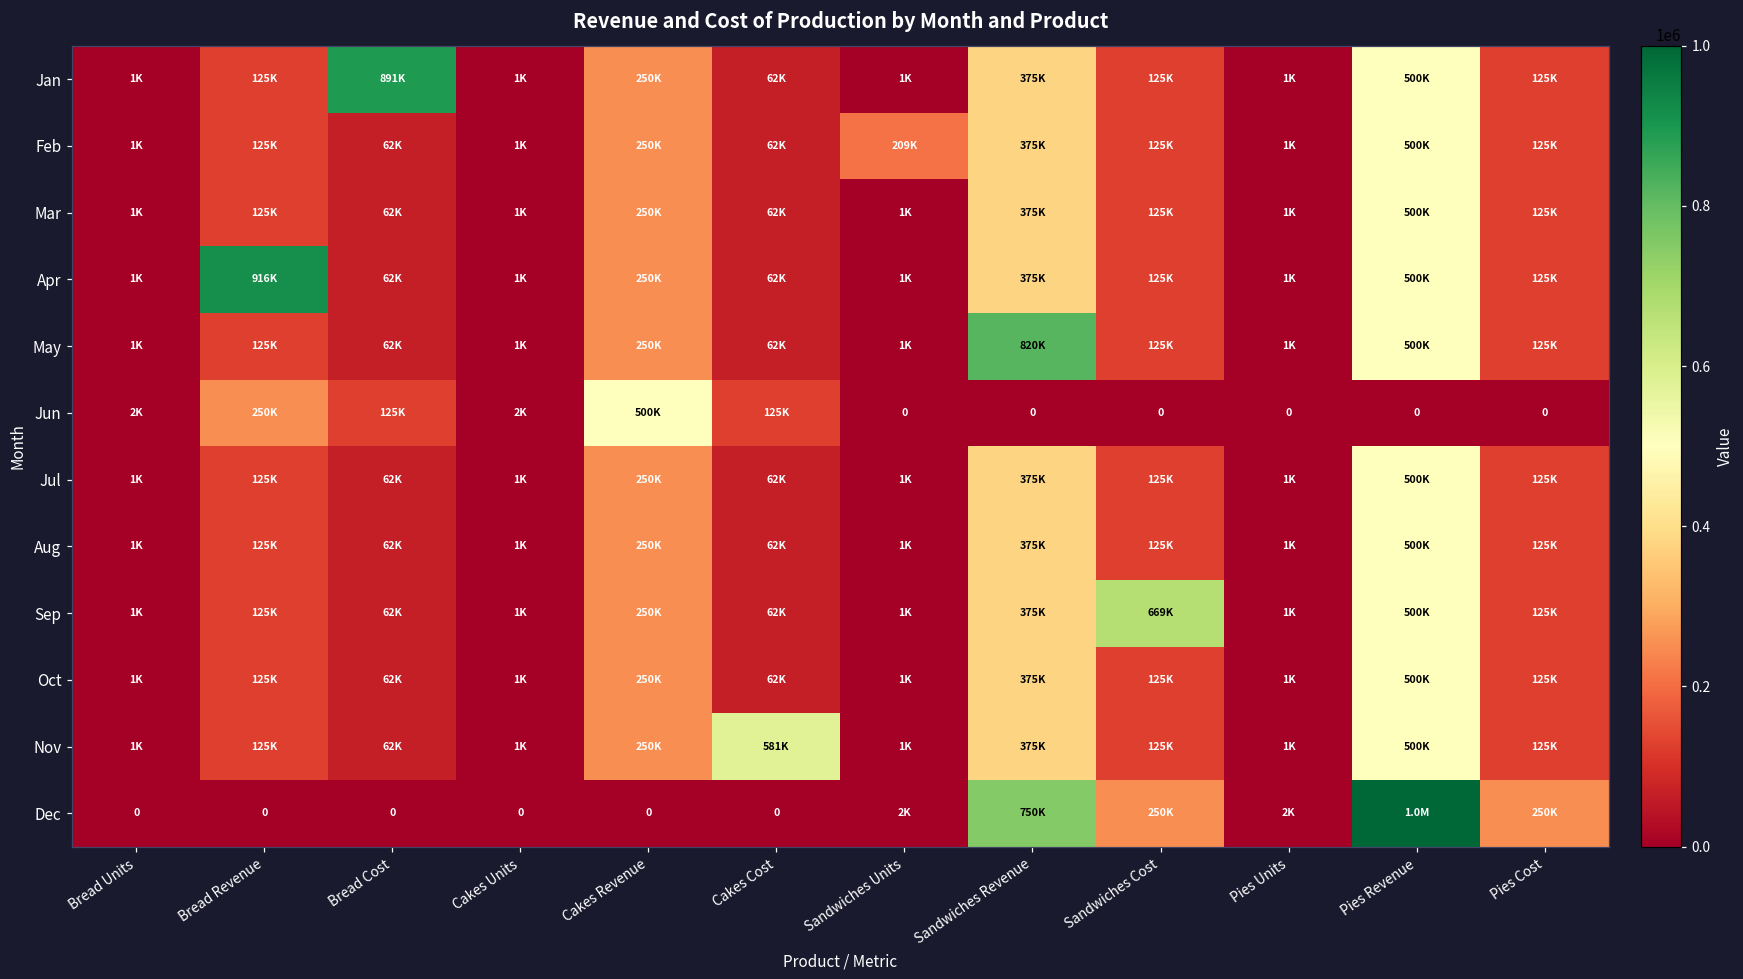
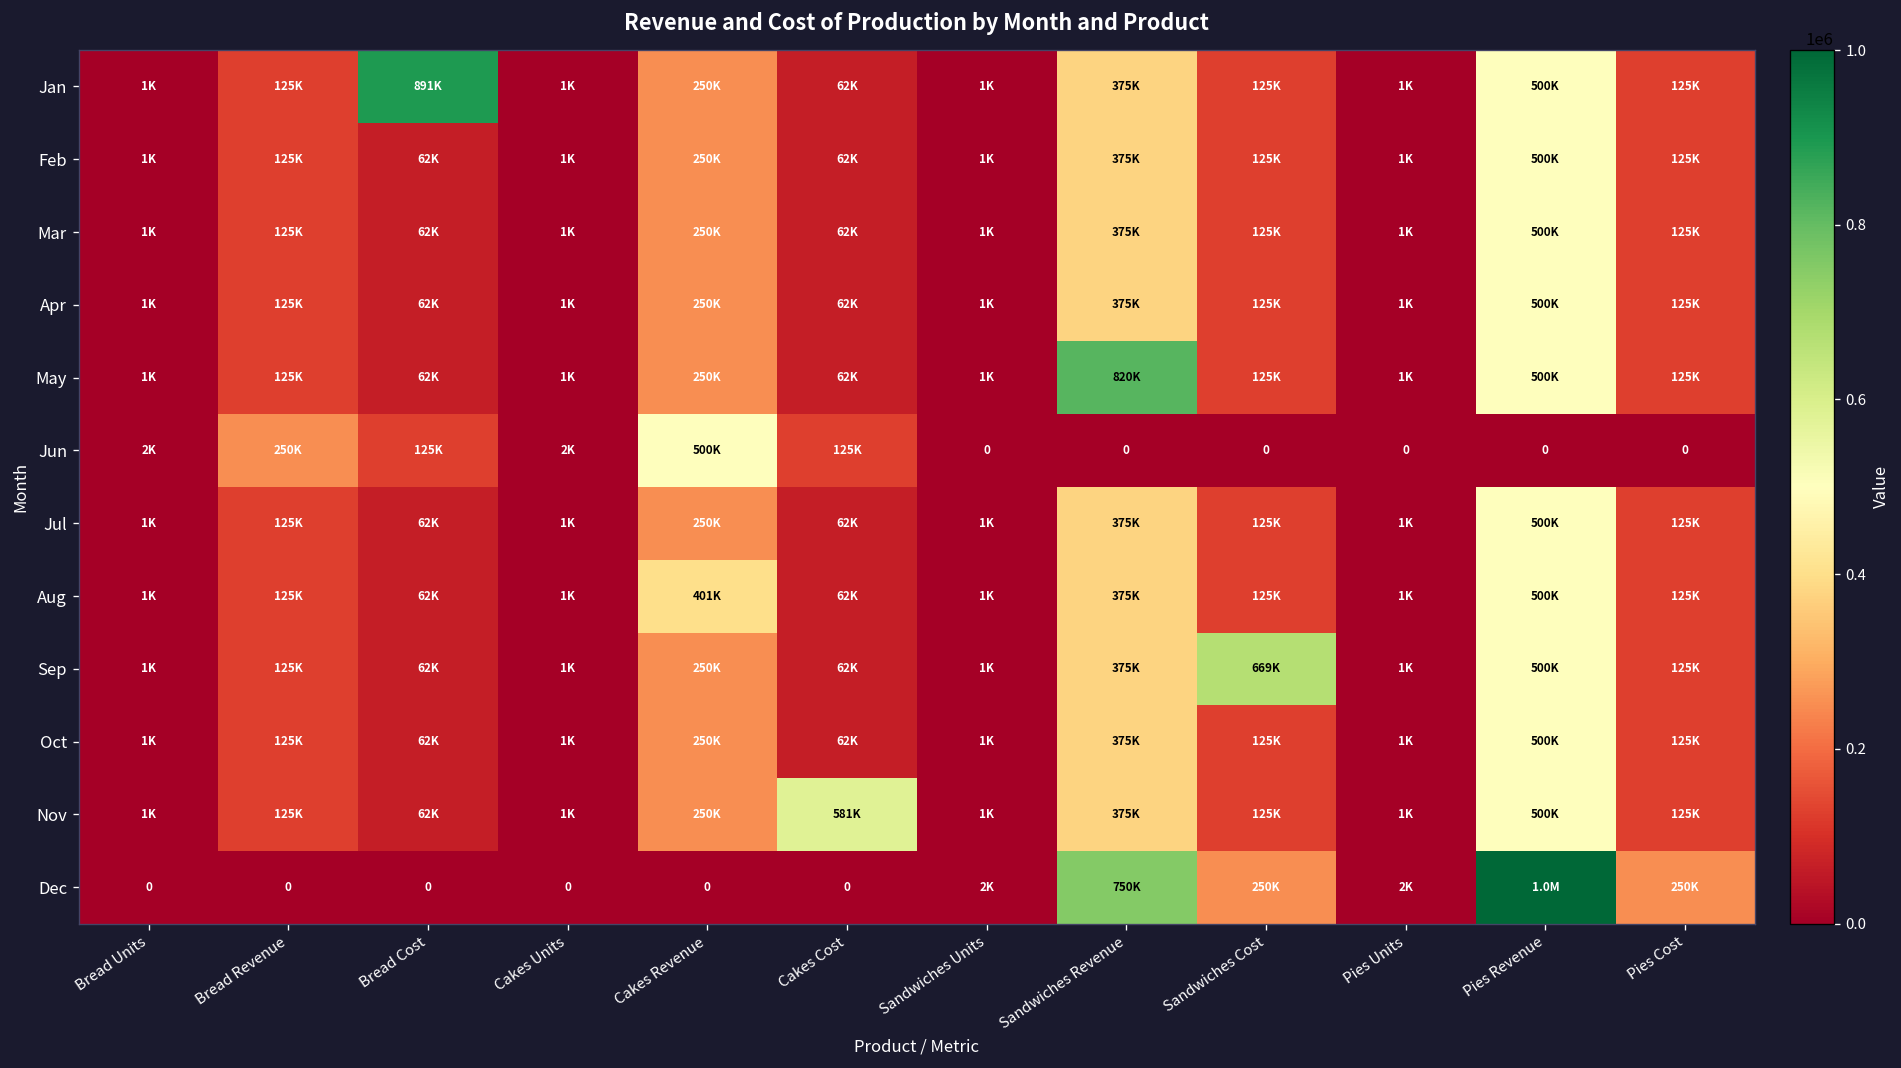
  {
    "Jan": {
      "Bread Units": "1K",
      "Bread Revenue": "125K",
      "Bread Cost": "891K",
      "Cakes Units": "1K",
      "Cakes Revenue": "250K",
      "Cakes Cost": "62K",
      "Sandwiches Units": "1K",
      "Sandwiches Revenue": "375K",
      "Sandwiches Cost": "125K",
      "Pies Units": "1K",
      "Pies Revenue": "500K",
      "Pies Cost": "125K"
    },
    "Feb": {
      "Bread Units": "1K",
      "Bread Revenue": "125K",
      "Bread Cost": "62K",
      "Cakes Units": "1K",
      "Cakes Revenue": "250K",
      "Cakes Cost": "62K",
-     "Sandwiches Units": "209K",
+     "Sandwiches Units": "1K",
      "Sandwiches Revenue": "375K",
      "Sandwiches Cost": "125K",
      "Pies Units": "1K",
      "Pies Revenue": "500K",
      "Pies Cost": "125K"
    },
    "Mar": {
      "Bread Units": "1K",
      "Bread Revenue": "125K",
      "Bread Cost": "62K",
      "Cakes Units": "1K",
      "Cakes Revenue": "250K",
      "Cakes Cost": "62K",
      "Sandwiches Units": "1K",
      "Sandwiches Revenue": "375K",
      "Sandwiches Cost": "125K",
      "Pies Units": "1K",
      "Pies Revenue": "500K",
      "Pies Cost": "125K"
    },
    "Apr": {
      "Bread Units": "1K",
-     "Bread Revenue": "916K",
+     "Bread Revenue": "125K",
      "Bread Cost": "62K",
      "Cakes Units": "1K",
      "Cakes Revenue": "250K",
      "Cakes Cost": "62K",
      "Sandwiches Units": "1K",
      "Sandwiches Revenue": "375K",
      "Sandwiches Cost": "125K",
      "Pies Units": "1K",
      "Pies Revenue": "500K",
      "Pies Cost": "125K"
    },
    "May": {
      "Bread Units": "1K",
      "Bread Revenue": "125K",
      "Bread Cost": "62K",
      "Cakes Units": "1K",
      "Cakes Revenue": "250K",
      "Cakes Cost": "62K",
      "Sandwiches Units": "1K",
      "Sandwiches Revenue": "820K",
      "Sandwiches Cost": "125K",
      "Pies Units": "1K",
      "Pies Revenue": "500K",
      "Pies Cost": "125K"
    },
    "Jun": {
      "Bread Units": "2K",
      "Bread Revenue": "250K",
      "Bread Cost": "125K",
      "Cakes Units": "2K",
      "Cakes Revenue": "500K",
      "Cakes Cost": "125K",
      "Sandwiches Units": "0",
      "Sandwiches Revenue": "0",
      "Sandwiches Cost": "0",
      "Pies Units": "0",
      "Pies Revenue": "0",
      "Pies Cost": "0"
    },
    "Jul": {
      "Bread Units": "1K",
      "Bread Revenue": "125K",
      "Bread Cost": "62K",
      "Cakes Units": "1K",
      "Cakes Revenue": "250K",
      "Cakes Cost": "62K",
      "Sandwiches Units": "1K",
      "Sandwiches Revenue": "375K",
      "Sandwiches Cost": "125K",
      "Pies Units": "1K",
      "Pies Revenue": "500K",
      "Pies Cost": "125K"
    },
    "Aug": {
      "Bread Units": "1K",
      "Bread Revenue": "125K",
      "Bread Cost": "62K",
      "Cakes Units": "1K",
-     "Cakes Revenue": "250K",
+     "Cakes Revenue": "401K",
      "Cakes Cost": "62K",
      "Sandwiches Units": "1K",
      "Sandwiches Revenue": "375K",
      "Sandwiches Cost": "125K",
      "Pies Units": "1K",
      "Pies Revenue": "500K",
      "Pies Cost": "125K"
    },
    "Sep": {
      "Bread Units": "1K",
      "Bread Revenue": "125K",
      "Bread Cost": "62K",
      "Cakes Units": "1K",
      "Cakes Revenue": "250K",
      "Cakes Cost": "62K",
      "Sandwiches Units": "1K",
      "Sandwiches Revenue": "375K",
      "Sandwiches Cost": "669K",
      "Pies Units": "1K",
      "Pies Revenue": "500K",
      "Pies Cost": "125K"
    },
    "Oct": {
      "Bread Units": "1K",
      "Bread Revenue": "125K",
      "Bread Cost": "62K",
      "Cakes Units": "1K",
      "Cakes Revenue": "250K",
      "Cakes Cost": "62K",
      "Sandwiches Units": "1K",
      "Sandwiches Revenue": "375K",
      "Sandwiches Cost": "125K",
      "Pies Units": "1K",
      "Pies Revenue": "500K",
      "Pies Cost": "125K"
    },
    "Nov": {
      "Bread Units": "1K",
      "Bread Revenue": "125K",
      "Bread Cost": "62K",
      "Cakes Units": "1K",
      "Cakes Revenue": "250K",
      "Cakes Cost": "581K",
      "Sandwiches Units": "1K",
      "Sandwiches Revenue": "375K",
      "Sandwiches Cost": "125K",
      "Pies Units": "1K",
      "Pies Revenue": "500K",
      "Pies Cost": "125K"
    },
    "Dec": {
      "Bread Units": "0",
      "Bread Revenue": "0",
      "Bread Cost": "0",
      "Cakes Units": "0",
      "Cakes Revenue": "0",
      "Cakes Cost": "0",
      "Sandwiches Units": "2K",
      "Sandwiches Revenue": "750K",
      "Sandwiches Cost": "250K",
      "Pies Units": "2K",
      "Pies Revenue": "1.0M",
      "Pies Cost": "250K"
    }
  }
